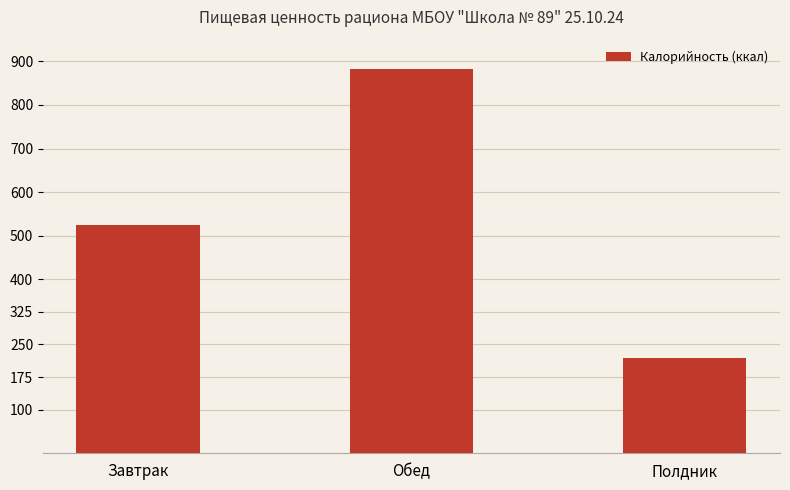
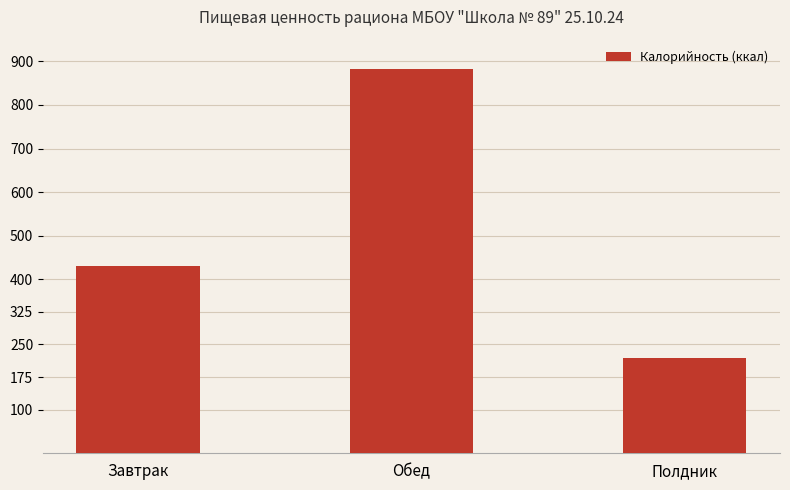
  {
-   "Завтрак": 520,
+   "Завтрак": 430,
    "Обед": 880,
    "Полдник": 220
  }
